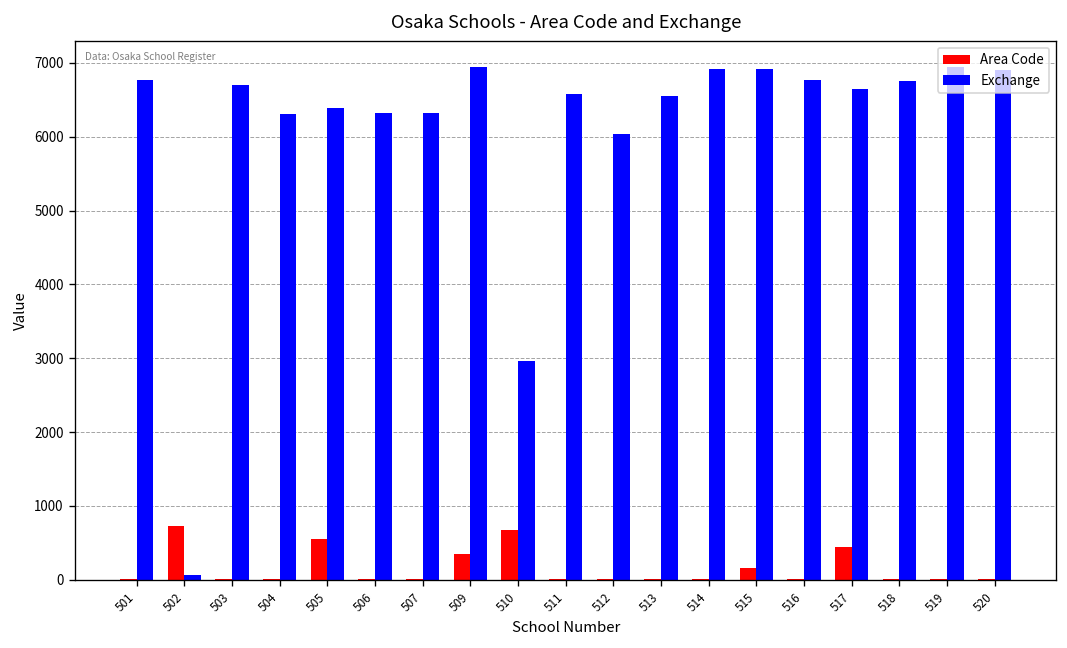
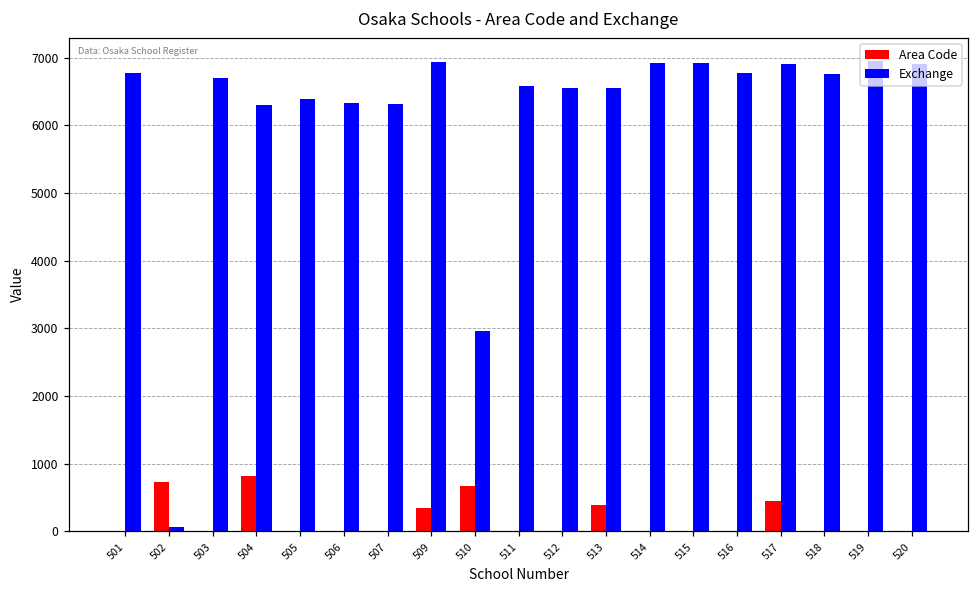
  {
    "Area Code": {
      "502": 700,
-     "504": 0,
-     "505": 600,
+     "504": 800,
+     "505": 0,
      "509": 300,
      "510": 700,
-     "513": 0,
-     "515": 200,
+     "513": 400,
+     "515": 0,
      "517": 400
    },
    "Exchange": {
      "501": 6800,
      "502": 100,
      "503": 6700,
      "504": 6300,
      "505": 6400,
      "506": 6300,
      "507": 6300,
      "509": 6900,
      "510": 3000,
      "511": 6600,
-     "512": 6000,
+     "512": 6600,
      "513": 6600,
      "514": 6900,
      "515": 6900,
      "516": 6800,
-     "517": 6600,
+     "517": 6900,
      "518": 6800
    }
  }
